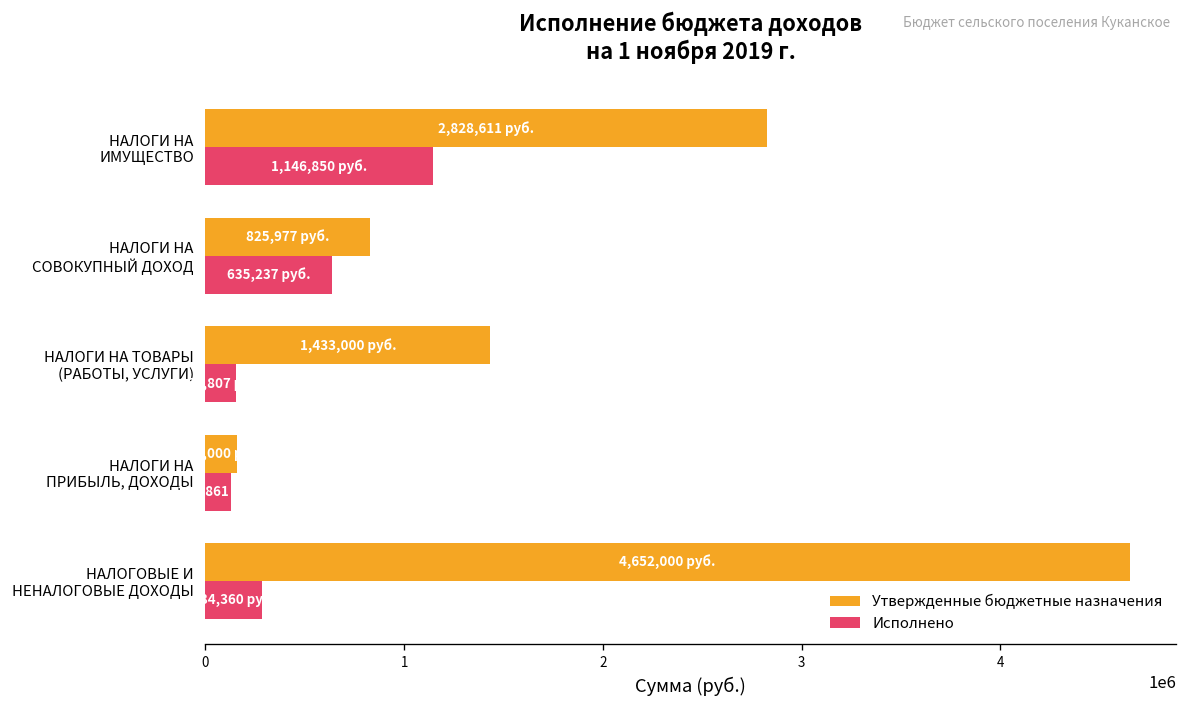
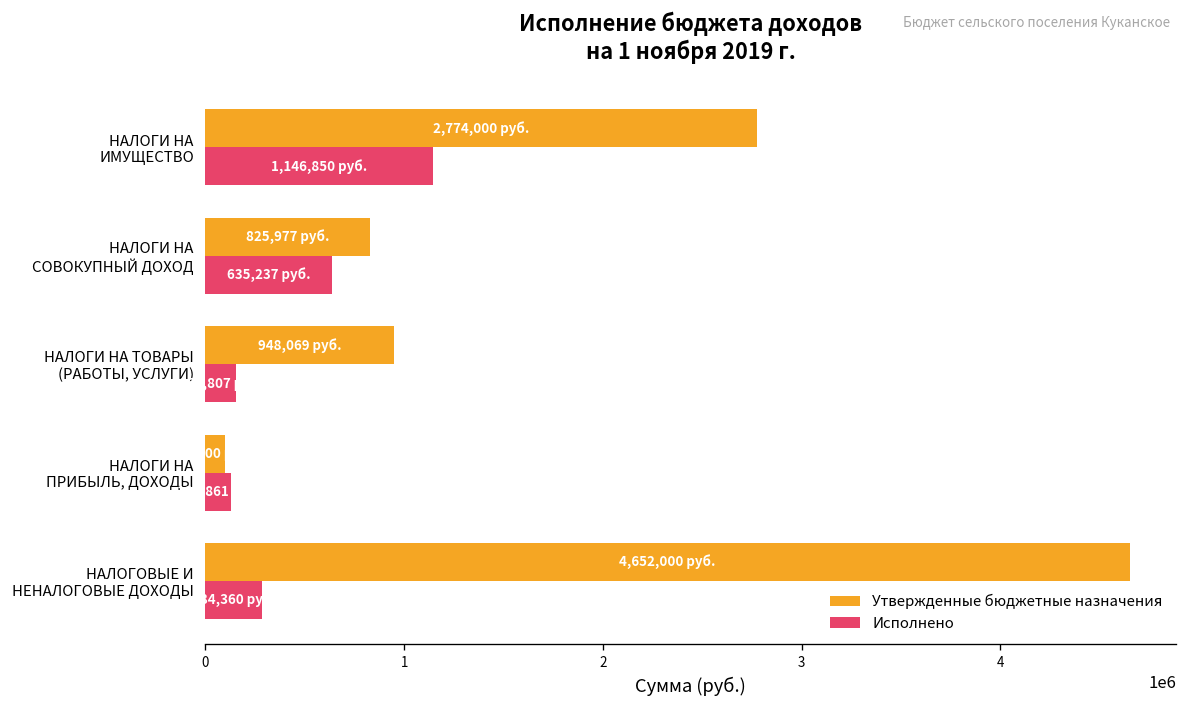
  {
    "Утвержденные бюджетные назначения": {
-     "НАЛОГИ НА ИМУЩЕСТВО": "2,828,611",
+     "НАЛОГИ НА ИМУЩЕСТВО": "2,774,000",
      "НАЛОГИ НА СОВОКУПНЫЙ ДОХОД": "825,977",
-     "НАЛОГИ НА ТОВАРЫ (РАБОТЫ, УСЛУГИ)": "1,433,000",
-     "НАЛОГИ НА ПРИБЫЛЬ, ДОХОДЫ": "160000",
+     "НАЛОГИ НА ТОВАРЫ (РАБОТЫ, УСЛУГИ)": "948,069",
+     "НАЛОГИ НА ПРИБЫЛЬ, ДОХОДЫ": "100000",
      "НАЛОГОВЫЕ И НЕНАЛОГОВЫЕ ДОХОДЫ": "4,652,000"
    },
    "Исполнено": {
      "НАЛОГИ НА ИМУЩЕСТВО": "1,146,850",
      "НАЛОГИ НА СОВОКУПНЫЙ ДОХОД": "635,237",
      "НАЛОГОВЫЕ И НЕНАЛОГОВЫЕ ДОХОДЫ": "284,360"
    }
  }
